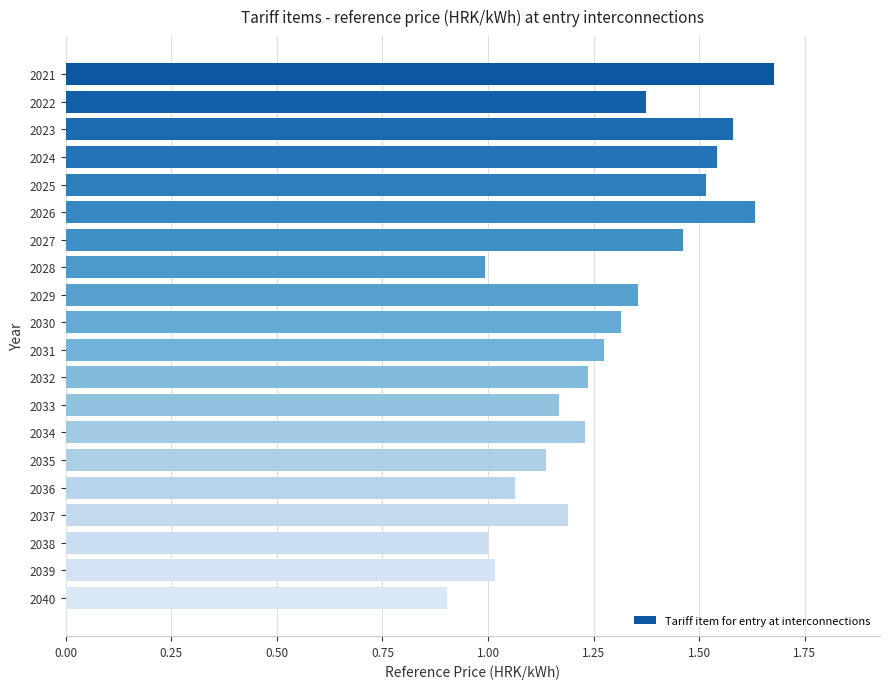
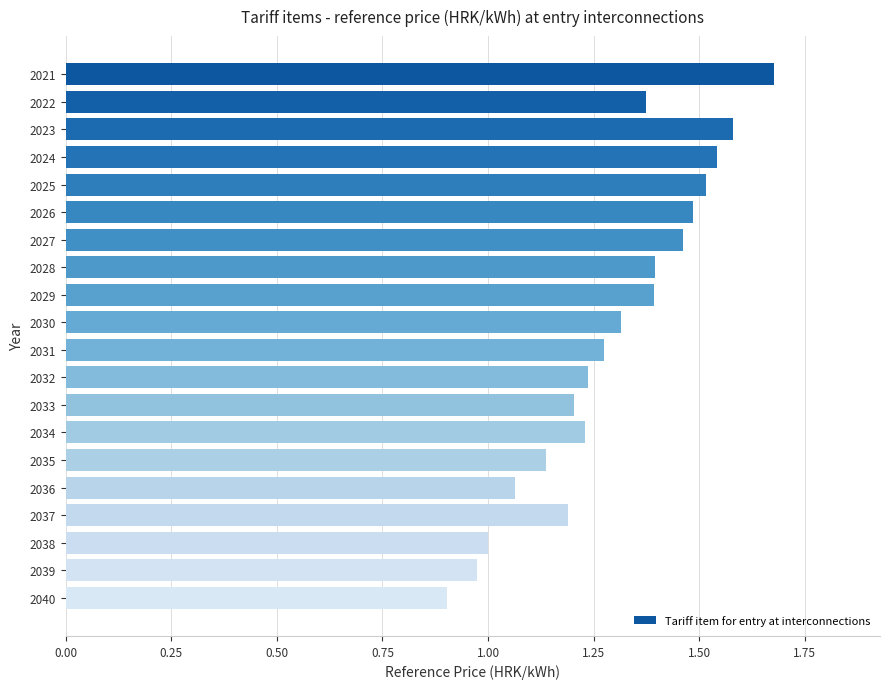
  {
    "2021": 1.68,
    "2022": 1.37,
    "2023": 1.58,
    "2024": 1.54,
    "2025": 1.52,
-   "2026": 1.63,
+   "2026": 1.49,
    "2027": 1.46,
-   "2028": 0.99,
-   "2029": 1.35,
+   "2028": 1.40,
+   "2029": 1.39,
    "2030": 1.31,
    "2031": 1.27,
    "2032": 1.24,
-   "2033": 1.17,
+   "2033": 1.20,
    "2034": 1.23,
    "2035": 1.14,
    "2036": 1.06,
    "2037": 1.19,
    "2038": 1.00,
-   "2039": 1.02,
+   "2039": 0.97,
    "2040": 0.90
  }
